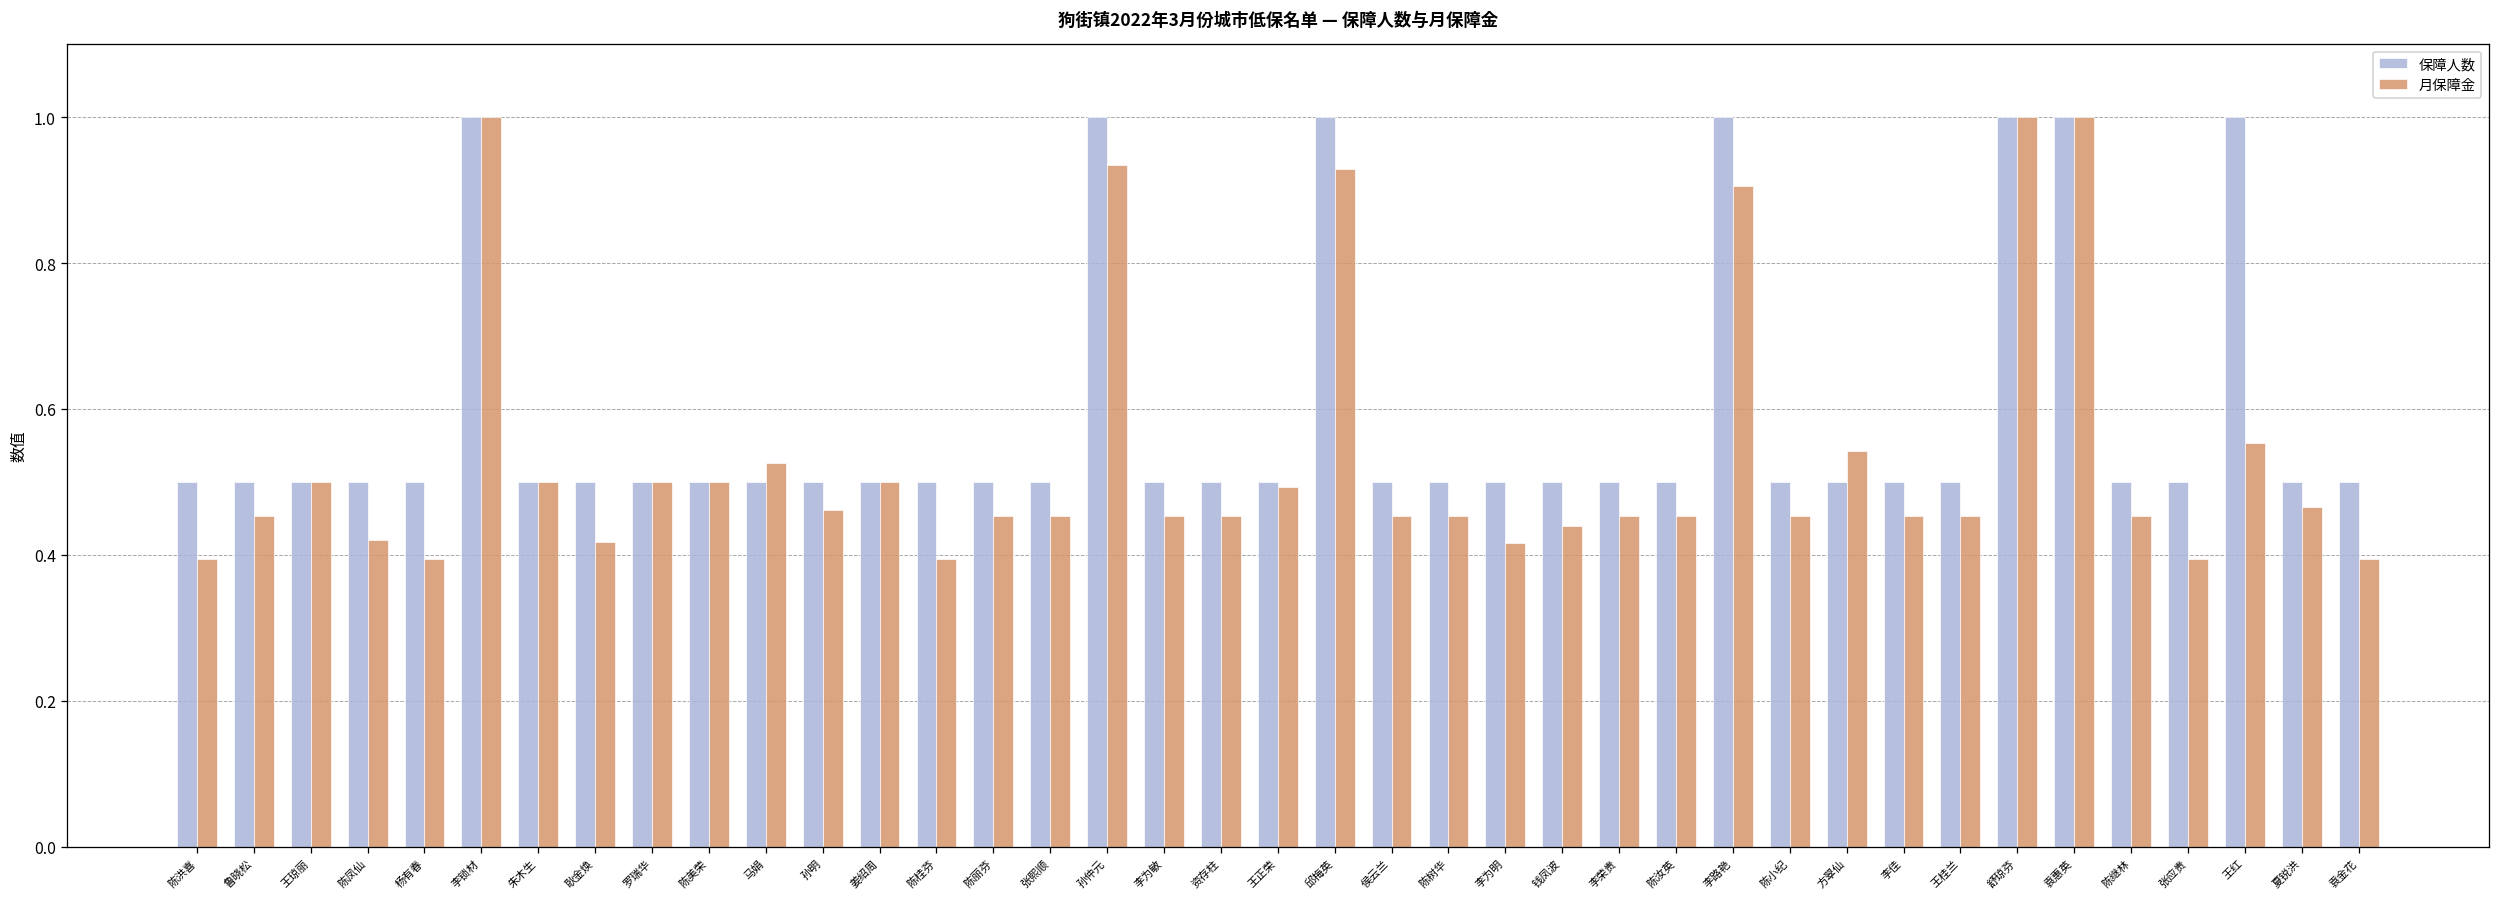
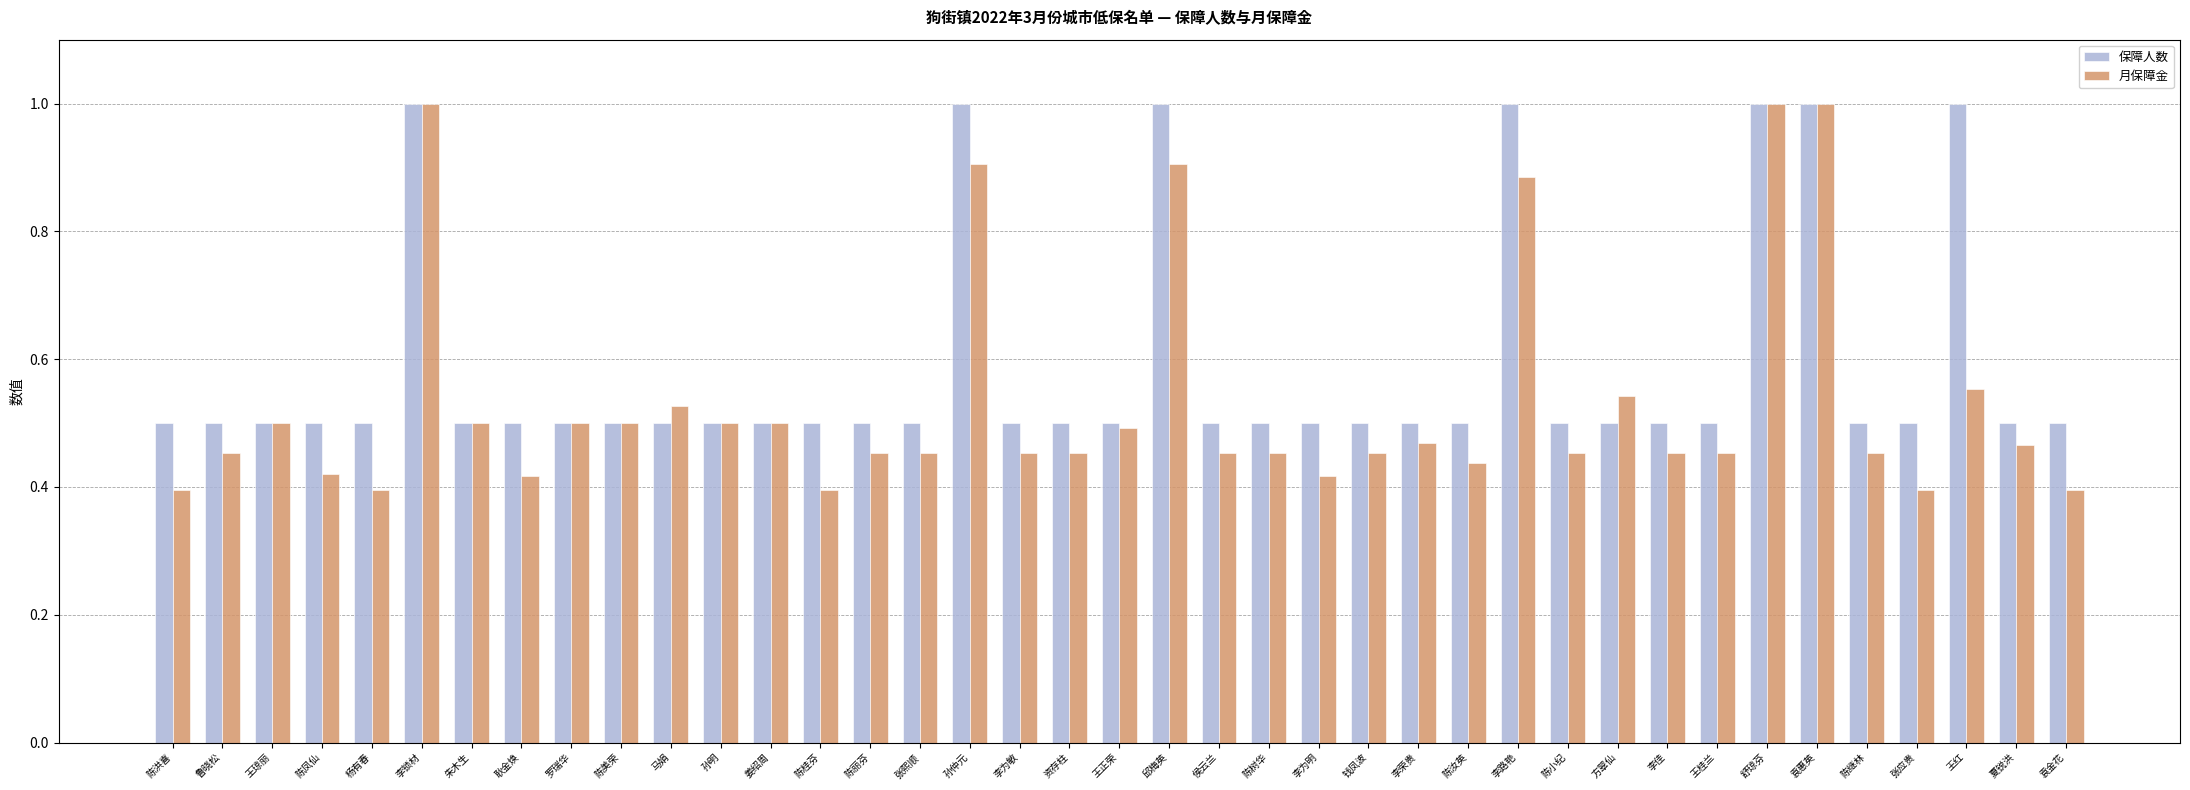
  {
    "保障人数": {
      "陈洪喜": 0.50,
      "鲁晓松": 0.50,
      "王琼丽": 0.50,
      "陈凤仙": 0.50,
      "杨有春": 0.50,
      "李锁材": 1.00,
      "朱木生": 0.50,
      "耿金焕": 0.50,
      "罗瑞华": 0.50,
      "陈美荣": 0.50,
      "马娟": 0.50,
      "孙明": 0.50,
      "姜绍周": 0.50,
      "陈桂芬": 0.50,
      "陈丽芬": 0.50,
      "张熙顺": 0.50,
      "孙仲元": 1.00,
      "李为敏": 0.50,
      "资存柱": 0.50,
      "王正荣": 0.50,
      "邱梅英": 1.00,
      "侯云兰": 0.50,
      "陈树华": 0.50,
      "李为明": 0.50,
      "钱凤波": 0.50,
      "李荣贵": 0.50,
      "陈汝英": 0.50,
      "李路艳": 1.00,
      "陈小纪": 0.50,
      "方翠仙": 0.50,
      "李佳": 0.50,
      "王桂兰": 0.50,
      "舒琼芬": 1.00,
      "袁惠英": 1.00,
      "陈继林": 0.50,
      "张应贵": 0.50,
      "王红": 1.00,
      "夏锐洪": 0.50,
      "袁金花": 0.50
    },
    "月保障金": {
      "陈洪喜": 0.39,
      "鲁晓松": 0.45,
      "王琼丽": 0.50,
      "陈凤仙": 0.42,
      "杨有春": 0.39,
      "李锁材": 1.00,
      "朱木生": 0.50,
      "耿金焕": 0.42,
      "罗瑞华": 0.50,
      "陈美荣": 0.50,
      "马娟": 0.53,
-     "孙明": 0.46,
+     "孙明": 0.50,
      "姜绍周": 0.50,
      "陈桂芬": 0.39,
      "陈丽芬": 0.45,
      "张熙顺": 0.45,
-     "孙仲元": 0.93,
+     "孙仲元": 0.91,
      "李为敏": 0.45,
      "资存柱": 0.45,
      "王正荣": 0.49,
-     "邱梅英": 0.93,
+     "邱梅英": 0.91,
      "侯云兰": 0.45,
      "陈树华": 0.45,
      "李为明": 0.42,
-     "钱凤波": 0.44,
-     "李荣贵": 0.45,
-     "陈汝英": 0.45,
-     "李路艳": 0.91,
+     "钱凤波": 0.45,
+     "李荣贵": 0.47,
+     "陈汝英": 0.44,
+     "李路艳": 0.89,
      "陈小纪": 0.45,
      "方翠仙": 0.54,
      "李佳": 0.45,
      "王桂兰": 0.45,
      "舒琼芬": 1.00,
      "袁惠英": 1.00,
      "陈继林": 0.45,
      "张应贵": 0.39,
      "王红": 0.55,
      "夏锐洪": 0.47,
      "袁金花": 0.39
    }
  }
